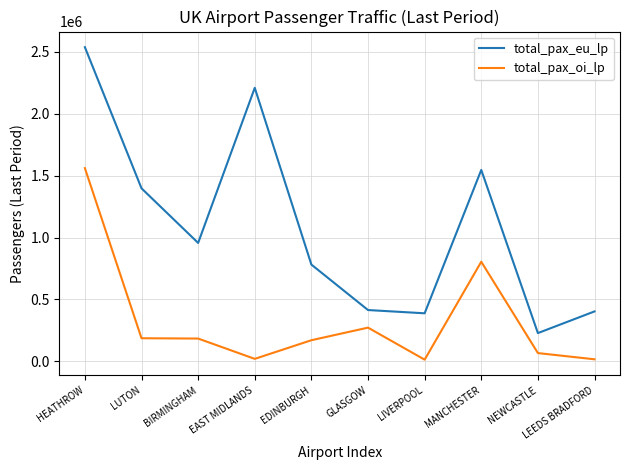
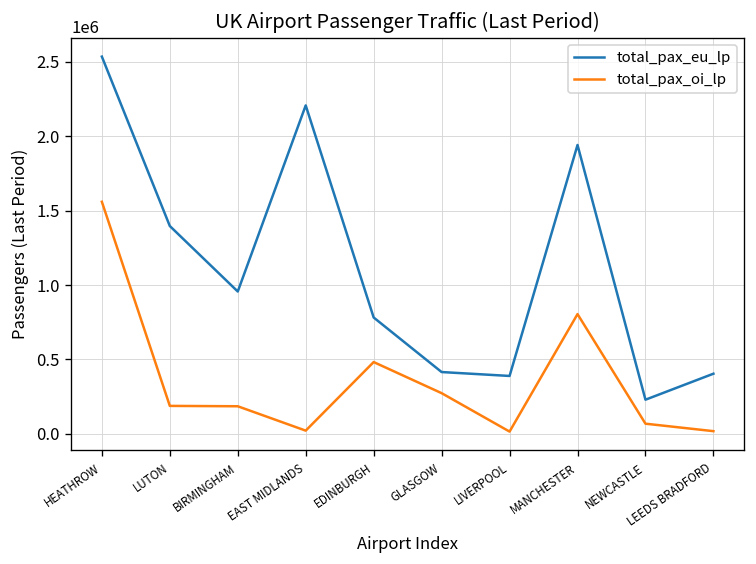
  {
    "total_pax_eu_lp": {
      "HEATHROW": 2540000,
      "LUTON": 1400000,
      "BIRMINGHAM": 960000,
      "EAST MIDLANDS": 2210000,
      "EDINBURGH": 780000,
      "GLASGOW": 410000,
      "LIVERPOOL": 390000,
-     "MANCHESTER": 1550000,
+     "MANCHESTER": 1940000,
      "NEWCASTLE": 230000,
      "LEEDS BRADFORD": 400000
    },
    "total_pax_oi_lp": {
      "HEATHROW": 1560000,
      "LUTON": 190000,
      "BIRMINGHAM": 180000,
      "EAST MIDLANDS": 20000,
-     "EDINBURGH": 170000,
+     "EDINBURGH": 480000,
      "GLASGOW": 270000,
      "LIVERPOOL": 10000,
      "MANCHESTER": 800000,
      "NEWCASTLE": 70000,
      "LEEDS BRADFORD": 20000
    }
  }
